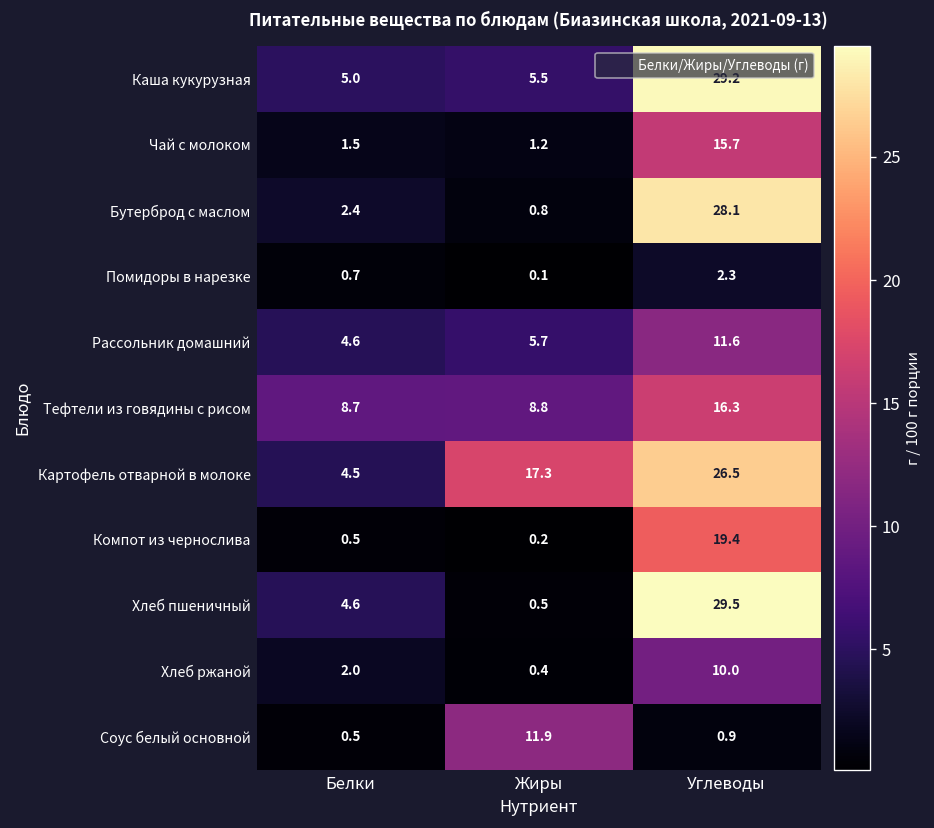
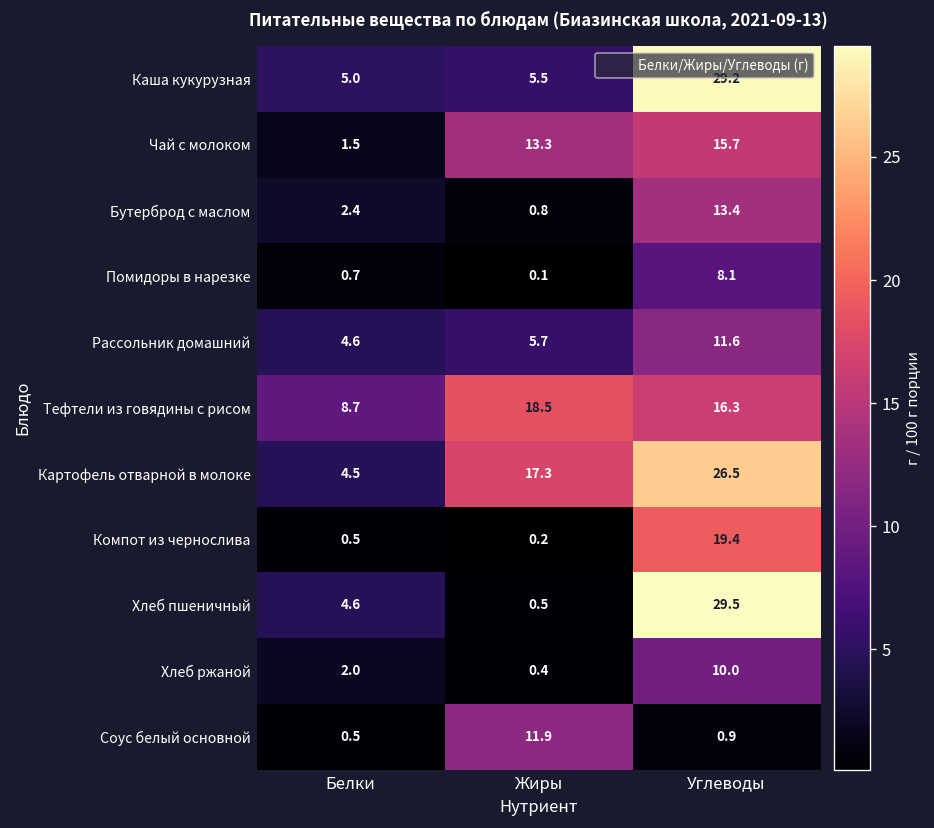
  {
    "Каша кукурузная": {
      "Белки": 5.0,
      "Жиры": 5.5
    },
    "Чай с молоком": {
      "Белки": 1.5,
-     "Жиры": 1.2,
+     "Жиры": 13.3,
      "Углеводы": 15.7
    },
    "Бутерброд с маслом": {
      "Белки": 2.4,
      "Жиры": 0.8,
-     "Углеводы": 28.1
+     "Углеводы": 13.4
    },
    "Помидоры в нарезке": {
      "Белки": 0.7,
      "Жиры": 0.1,
-     "Углеводы": 2.3
+     "Углеводы": 8.1
    },
    "Рассольник домашний": {
      "Белки": 4.6,
      "Жиры": 5.7,
      "Углеводы": 11.6
    },
    "Тефтели из говядины с рисом": {
      "Белки": 8.7,
-     "Жиры": 8.8,
+     "Жиры": 18.5,
      "Углеводы": 16.3
    },
    "Картофель отварной в молоке": {
      "Белки": 4.5,
      "Жиры": 17.3,
      "Углеводы": 26.5
    },
    "Компот из чернослива": {
      "Белки": 0.5,
      "Жиры": 0.2,
      "Углеводы": 19.4
    },
    "Хлеб пшеничный": {
      "Белки": 4.6,
      "Жиры": 0.5,
      "Углеводы": 29.5
    },
    "Хлеб ржаной": {
      "Белки": 2.0,
      "Жиры": 0.4,
      "Углеводы": 10.0
    },
    "Соус белый основной": {
      "Белки": 0.5,
      "Жиры": 11.9,
      "Углеводы": 0.9
    }
  }
